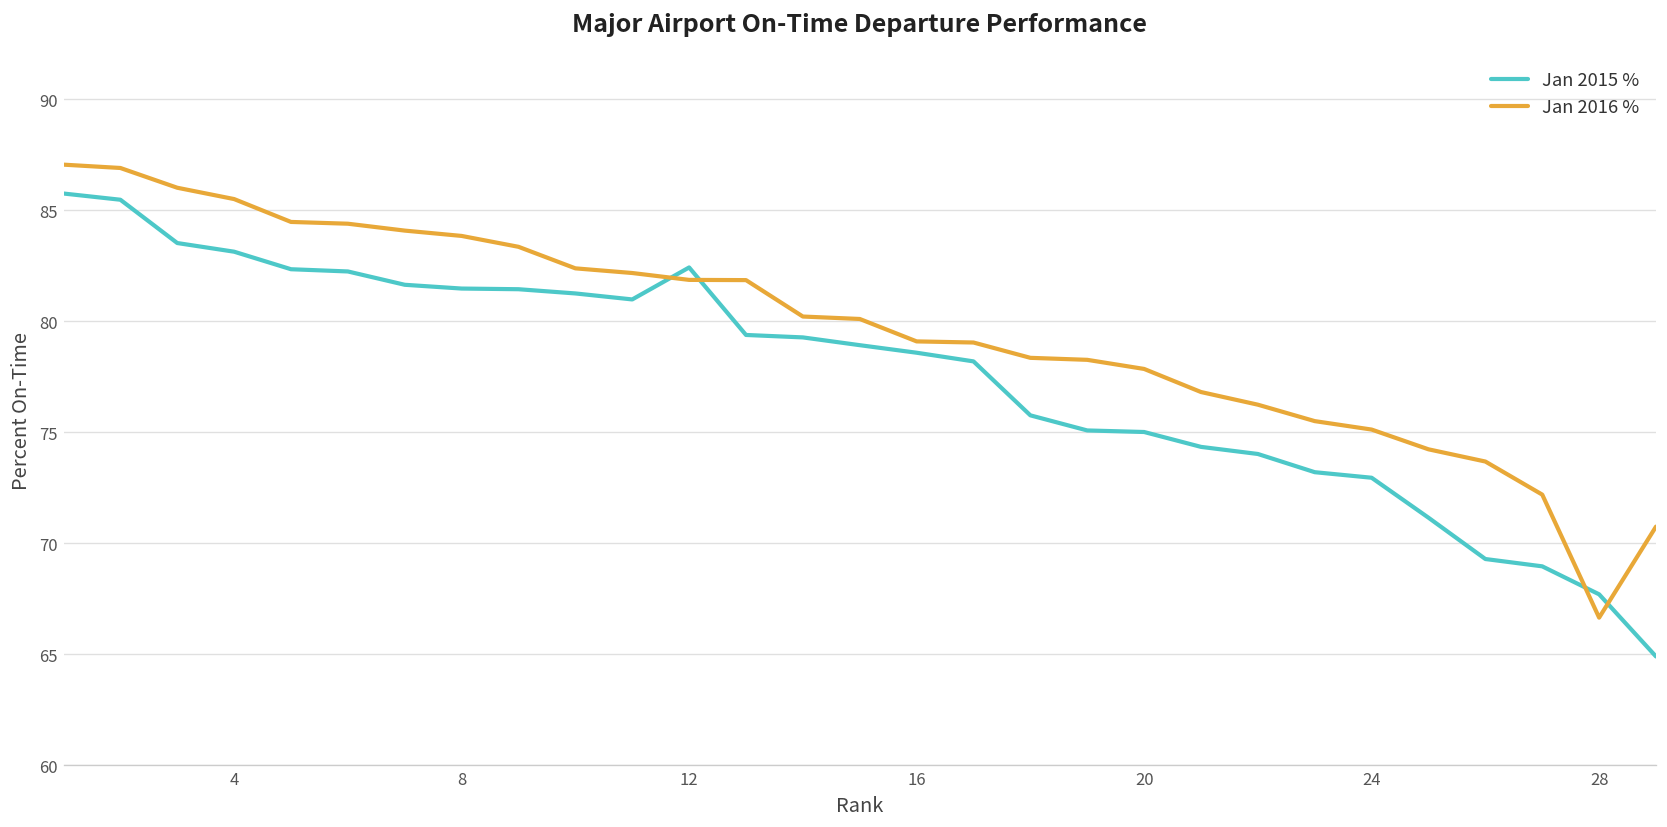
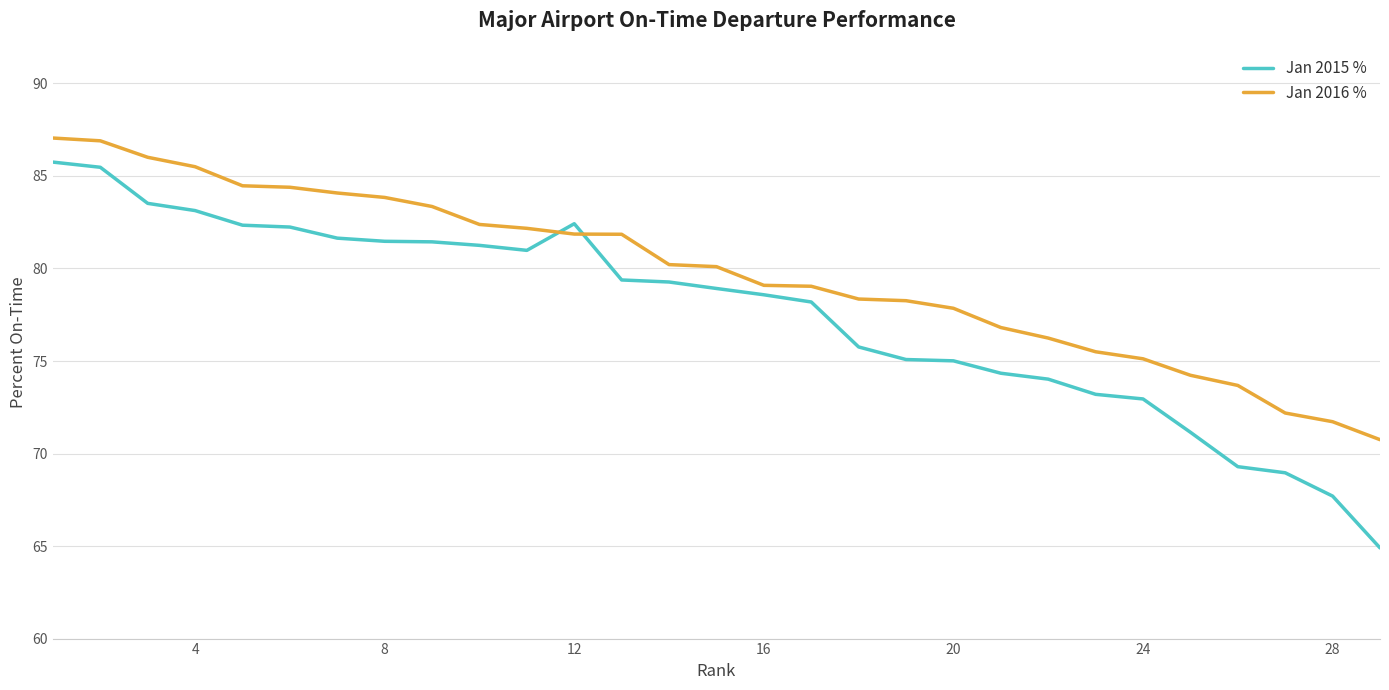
  {
    "Jan 2015 %": {
      "4": 83.1,
      "8": 81.5,
      "12": 82.4,
      "16": 78.6,
      "20": 75.0,
      "24": 73.0,
      "28": 67.7
    },
    "Jan 2016 %": {
      "4": 85.5,
      "8": 83.8,
      "12": 81.9,
      "16": 79.1,
      "20": 77.9,
      "24": 75.1,
-     "28": 66.7
+     "28": 71.7
    }
  }
